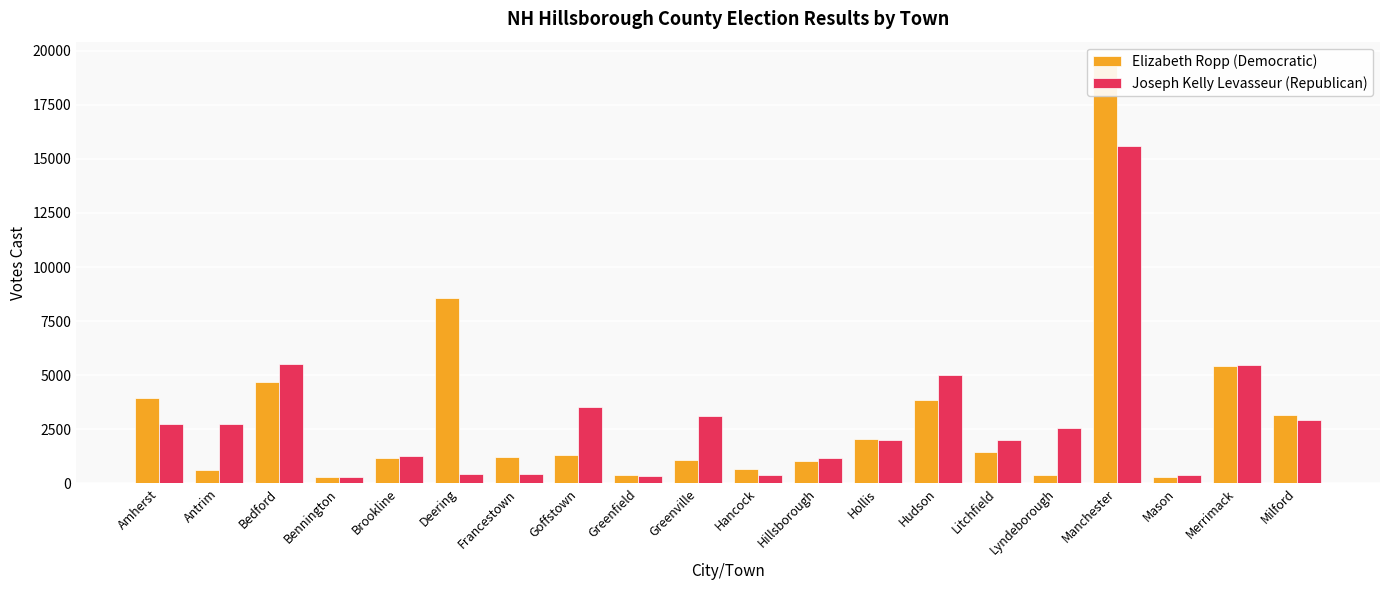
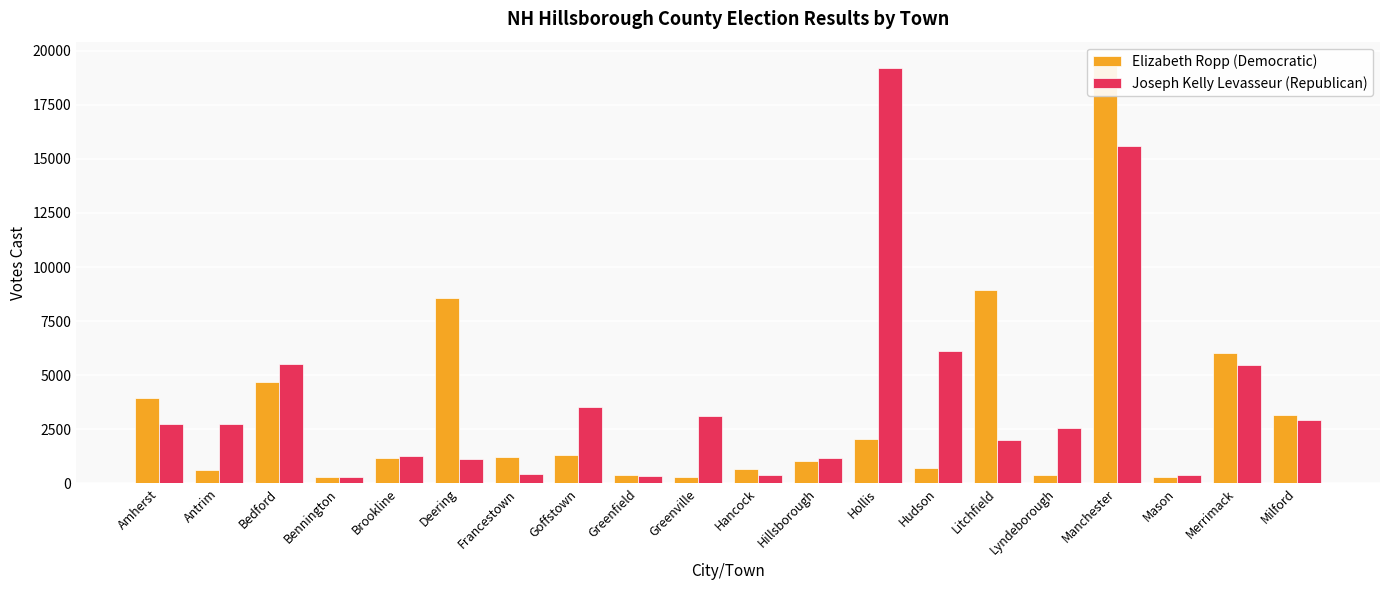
  {
    "Elizabeth Ropp (Democratic)": {
      "Amherst": 3900,
      "Antrim": 600,
      "Bedford": 4700,
      "Bennington": 300,
      "Brookline": 1200,
      "Deering": 8600,
      "Francestown": 1200,
      "Goffstown": 1300,
      "Greenfield": 400,
-     "Greenville": 1100,
+     "Greenville": 300,
      "Hancock": 600,
      "Hillsborough": 1000,
      "Hollis": 2100,
-     "Hudson": 3900,
-     "Litchfield": 1400,
+     "Hudson": 700,
+     "Litchfield": 9000,
      "Lyndeborough": 400,
      "Mason": 300,
-     "Merrimack": 5400,
+     "Merrimack": 6000,
      "Milford": 3200
    },
    "Joseph Kelly Levasseur (Republican)": {
      "Amherst": 2700,
      "Antrim": 2800,
      "Bedford": 5500,
      "Bennington": 300,
      "Brookline": 1300,
-     "Deering": 400,
+     "Deering": 1100,
      "Francestown": 400,
      "Goffstown": 3500,
      "Greenfield": 300,
      "Greenville": 3100,
      "Hancock": 400,
      "Hillsborough": 1200,
-     "Hollis": 2000,
-     "Hudson": 5000,
+     "Hollis": 19200,
+     "Hudson": 6100,
      "Litchfield": 2000,
      "Lyndeborough": 2500,
      "Manchester": 15600,
      "Mason": 400,
      "Merrimack": 5500,
      "Milford": 2900
    }
  }
